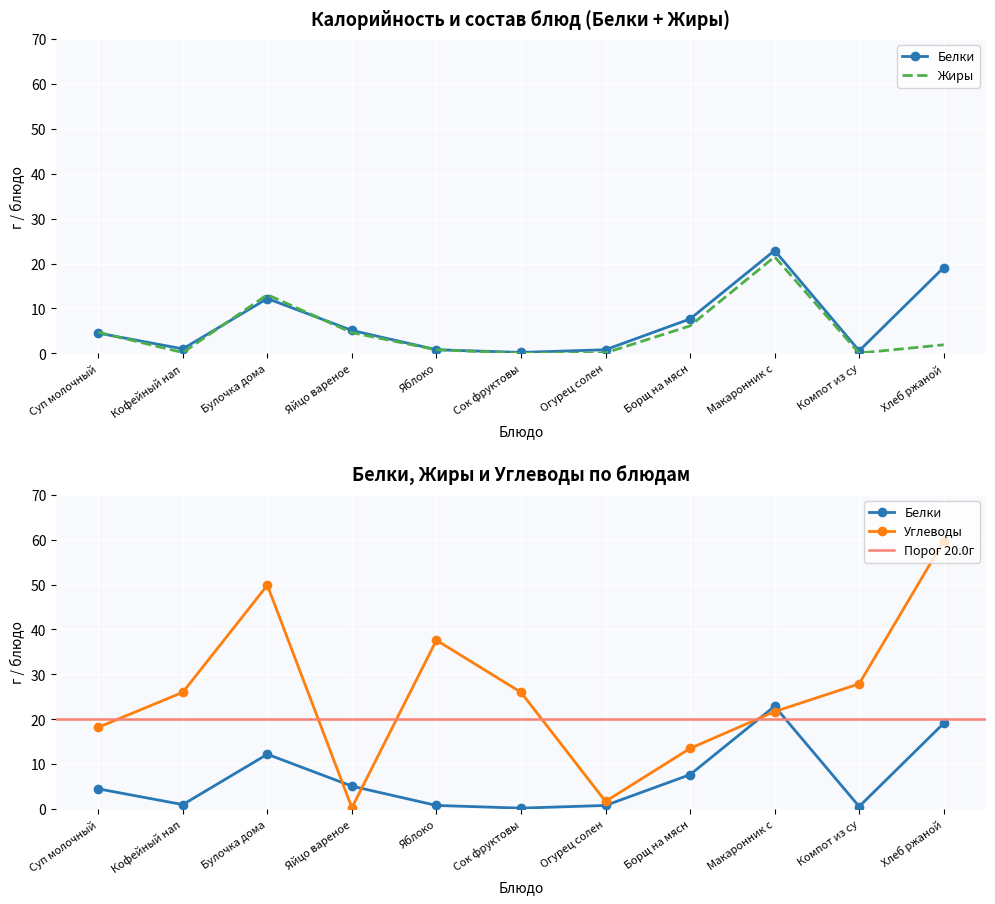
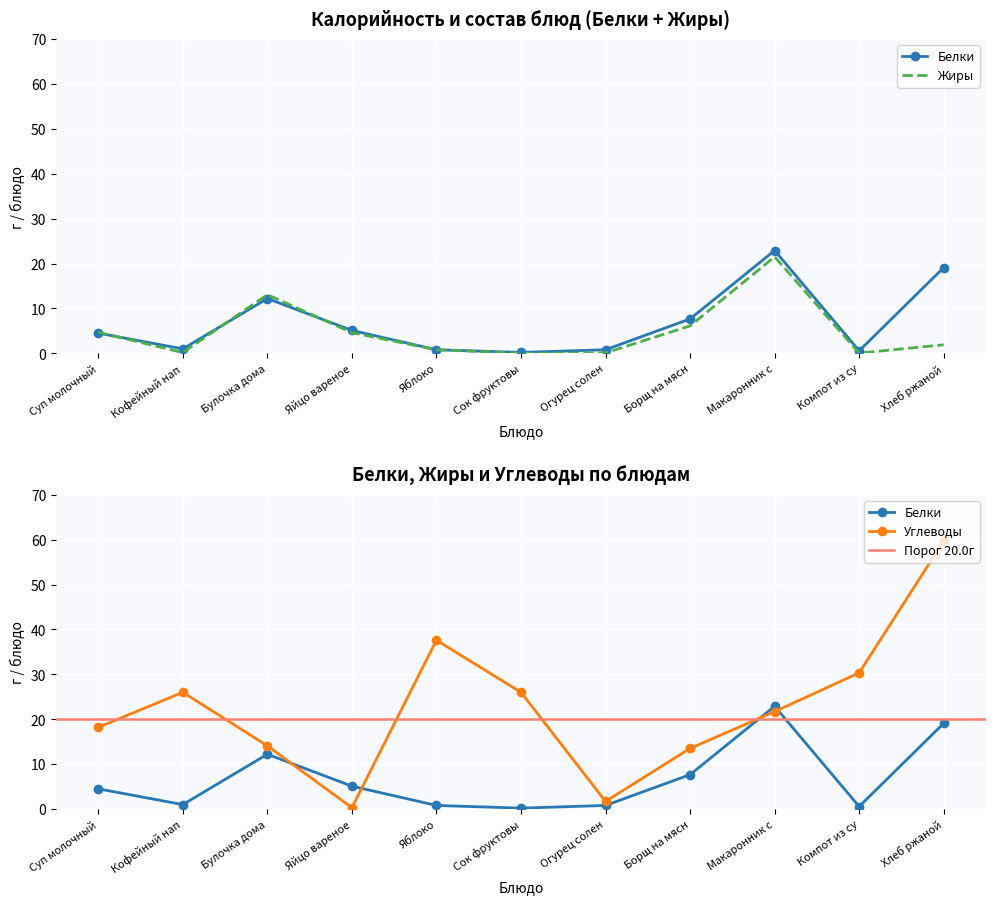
  {
    "Калорийность и состав блюд (Белки + Жиры)": {
      "Белки": {
        "Кофейный нап": 1,
        "Булочка дома": 12,
        "Огурец солен": 1,
        "Борщ на мясн": 8,
        "Макаронник с": 23,
        "Хлеб ржаной": 19
      },
      "Жиры": {
        "Кофейный нап": 0,
        "Булочка дома": 13,
        "Огурец солен": 0,
        "Борщ на мясн": 6,
        "Макаронник с": 22,
        "Хлеб ржаной": 2
      }
    },
    "Белки, Жиры и Углеводы по блюдам": {
      "Белки": {
        "Суп молочный": 5,
        "Кофейный нап": 1,
        "Булочка дома": 12,
        "Яйцо вареное": 5,
        "Яблоко": 1,
        "Сок фруктовы": 0,
        "Огурец солен": 1,
        "Борщ на мясн": 8,
        "Макаронник с": 23,
        "Компот из су": 1,
        "Хлеб ржаной": 19
      },
      "Углеводы": {
        "Суп молочный": 18,
        "Кофейный нап": 26,
-       "Булочка дома": 50,
+       "Булочка дома": 14,
        "Яйцо вареное": 0,
        "Яблоко": 38,
        "Сок фруктовы": 26,
        "Огурец солен": 2,
        "Борщ на мясн": 14,
        "Макаронник с": 22,
-       "Компот из су": 28
+       "Компот из су": 30
      }
    }
  }
